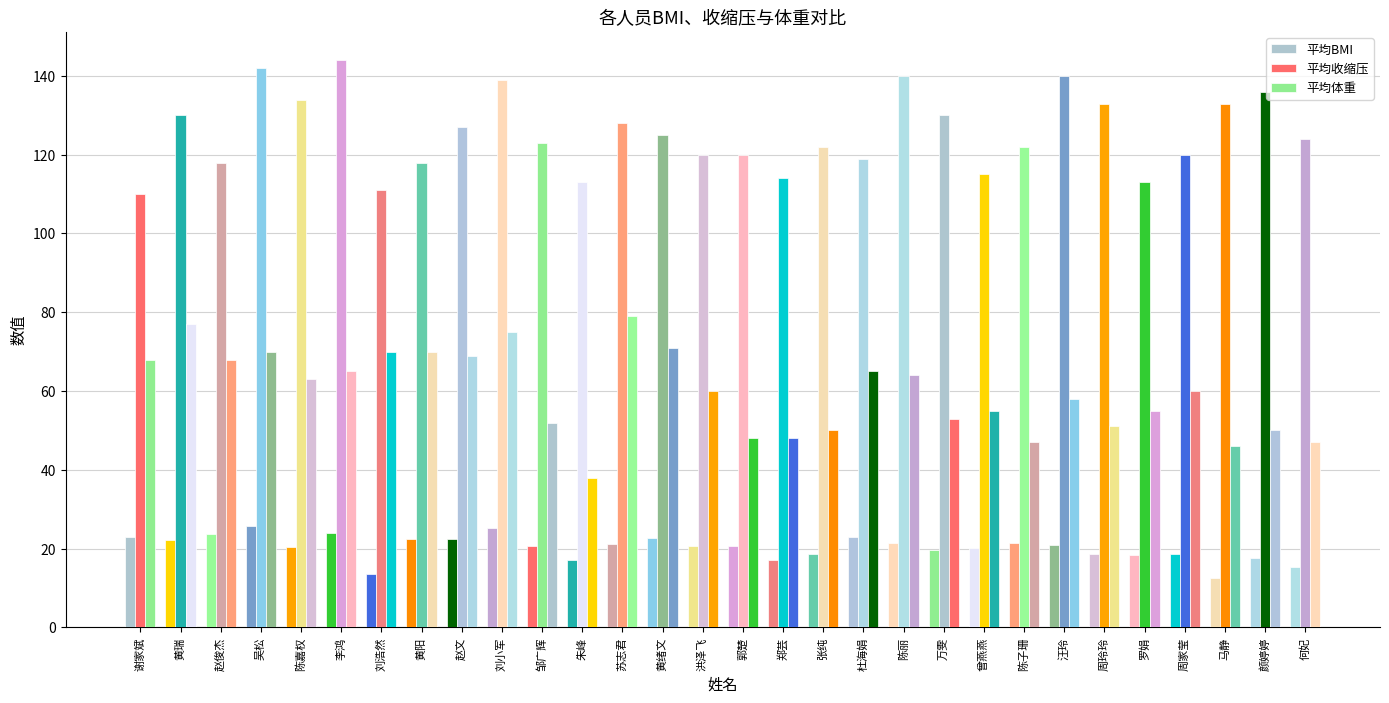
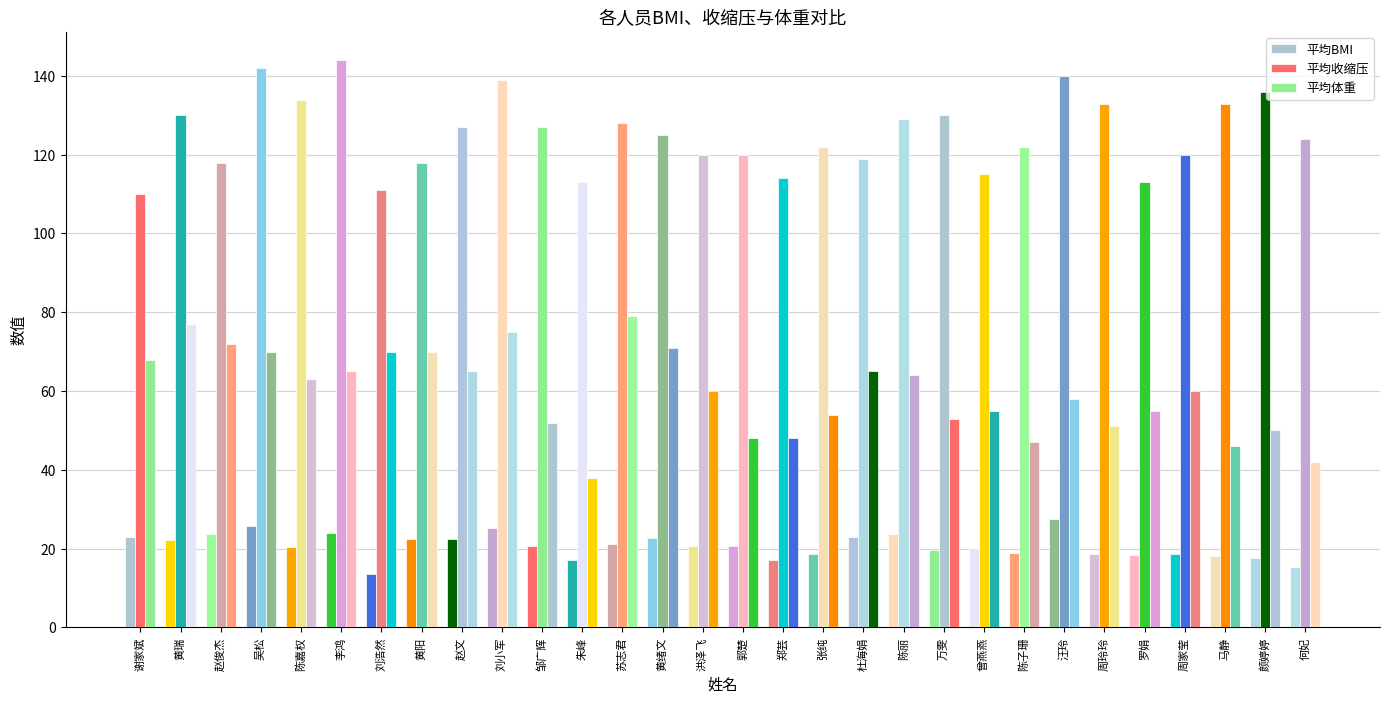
  {
    "平均BMI": {
      "谢家斌": 23,
      "黄瑞": 22,
      "赵俊杰": 24,
      "吴松": 26,
      "陈嘉权": 20,
      "李鸿": 24,
      "刘浩然": 13,
      "黄阳": 22,
      "赵文": 22,
      "刘小军": 25,
      "邹广辉": 21,
      "朱峰": 17,
      "苏志君": 21,
      "黄绪文": 23,
      "洪泽飞": 21,
      "郭楚": 21,
      "郑芸": 17,
      "张纯": 19,
      "杜海娟": 23,
-     "陈丽": 21,
+     "陈丽": 24,
      "万雯": 20,
      "曾燕燕": 20,
-     "陈子珊": 21,
-     "汪玲": 21,
+     "陈子珊": 19,
+     "汪玲": 27,
      "周玲玲": 19,
      "罗娟": 18,
      "周家莹": 19,
-     "马静": 13,
+     "马静": 18,
      "颜婷婷": 18,
      "何妃": 15
    },
    "平均收缩压": {
      "谢家斌": 110,
      "黄瑞": 130,
      "赵俊杰": 118,
      "吴松": 142,
      "陈嘉权": 134,
      "李鸿": 144,
      "刘浩然": 111,
      "黄阳": 118,
      "赵文": 127,
      "刘小军": 139,
-     "邹广辉": 123,
+     "邹广辉": 127,
      "朱峰": 113,
      "苏志君": 128,
      "黄绪文": 125,
      "洪泽飞": 120,
      "郭楚": 120,
      "郑芸": 114,
      "张纯": 122,
      "杜海娟": 119,
-     "陈丽": 140,
+     "陈丽": 129,
      "万雯": 130,
      "曾燕燕": 115,
      "陈子珊": 122,
      "汪玲": 140,
      "周玲玲": 133,
      "罗娟": 113,
      "周家莹": 120,
      "马静": 133,
      "颜婷婷": 136,
      "何妃": 124
    },
    "平均体重": {
      "谢家斌": 68,
      "黄瑞": 77,
-     "赵俊杰": 68,
+     "赵俊杰": 72,
      "吴松": 70,
      "陈嘉权": 63,
      "李鸿": 65,
      "刘浩然": 70,
      "黄阳": 70,
-     "赵文": 69,
+     "赵文": 65,
      "刘小军": 75,
      "邹广辉": 52,
      "朱峰": 38,
      "苏志君": 79,
      "黄绪文": 71,
      "洪泽飞": 60,
      "郭楚": 48,
      "郑芸": 48,
-     "张纯": 50,
+     "张纯": 54,
      "杜海娟": 65,
      "陈丽": 64,
      "万雯": 53,
      "曾燕燕": 55,
      "陈子珊": 47,
      "汪玲": 58,
      "周玲玲": 51,
      "罗娟": 55,
      "周家莹": 60,
      "马静": 46,
      "颜婷婷": 50,
-     "何妃": 47
+     "何妃": 42
    }
  }
